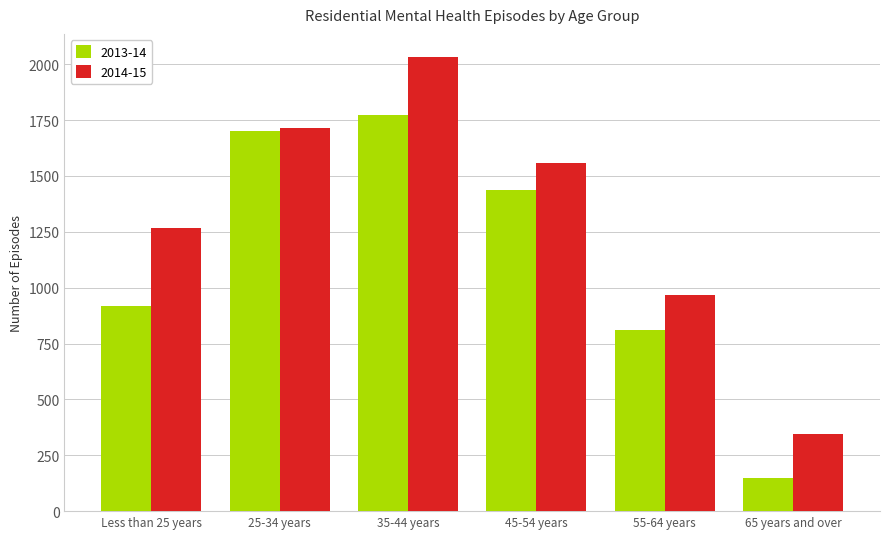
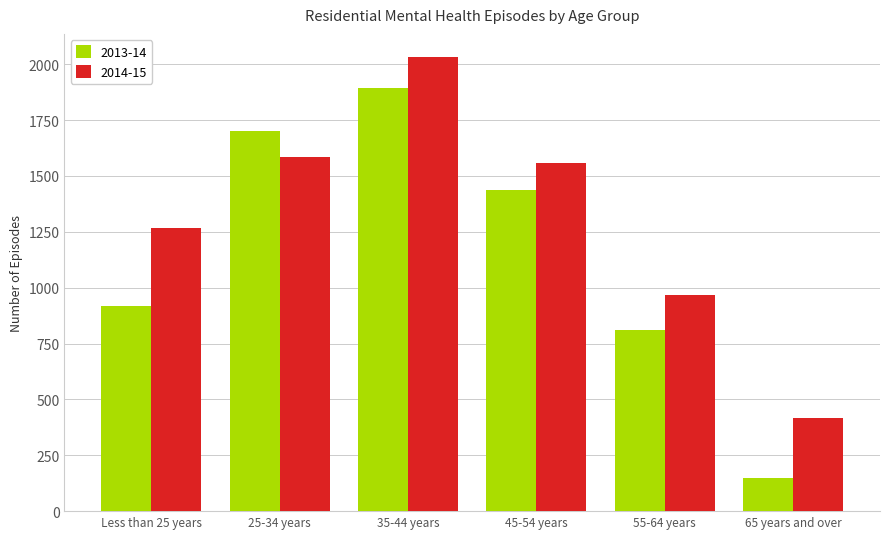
  {
    "2013-14": {
      "Less than 25 years": 920,
      "25-34 years": 1700,
-     "35-44 years": 1770,
+     "35-44 years": 1900,
      "45-54 years": 1440,
      "55-64 years": 810,
      "65 years and over": 150
    },
    "2014-15": {
      "Less than 25 years": 1270,
-     "25-34 years": 1720,
+     "25-34 years": 1590,
      "35-44 years": 2030,
      "45-54 years": 1560,
      "55-64 years": 970,
-     "65 years and over": 350
+     "65 years and over": 420
    }
  }
